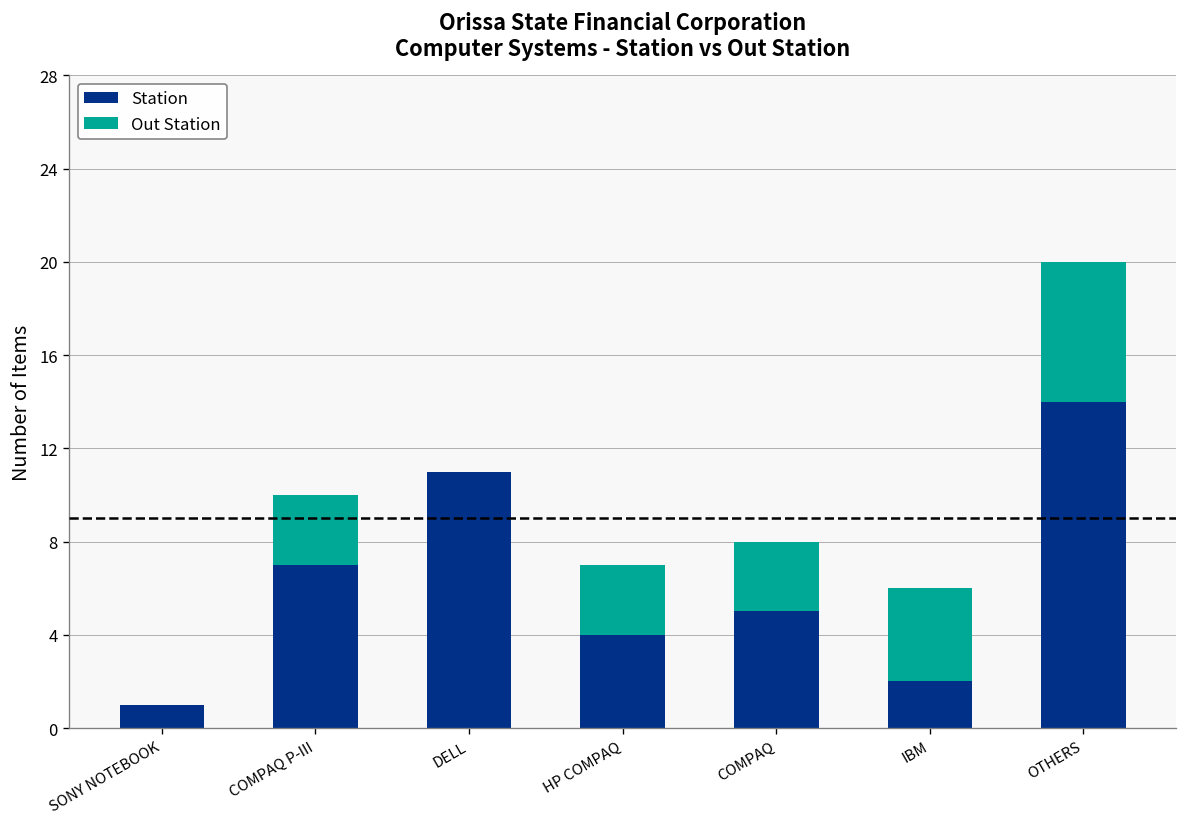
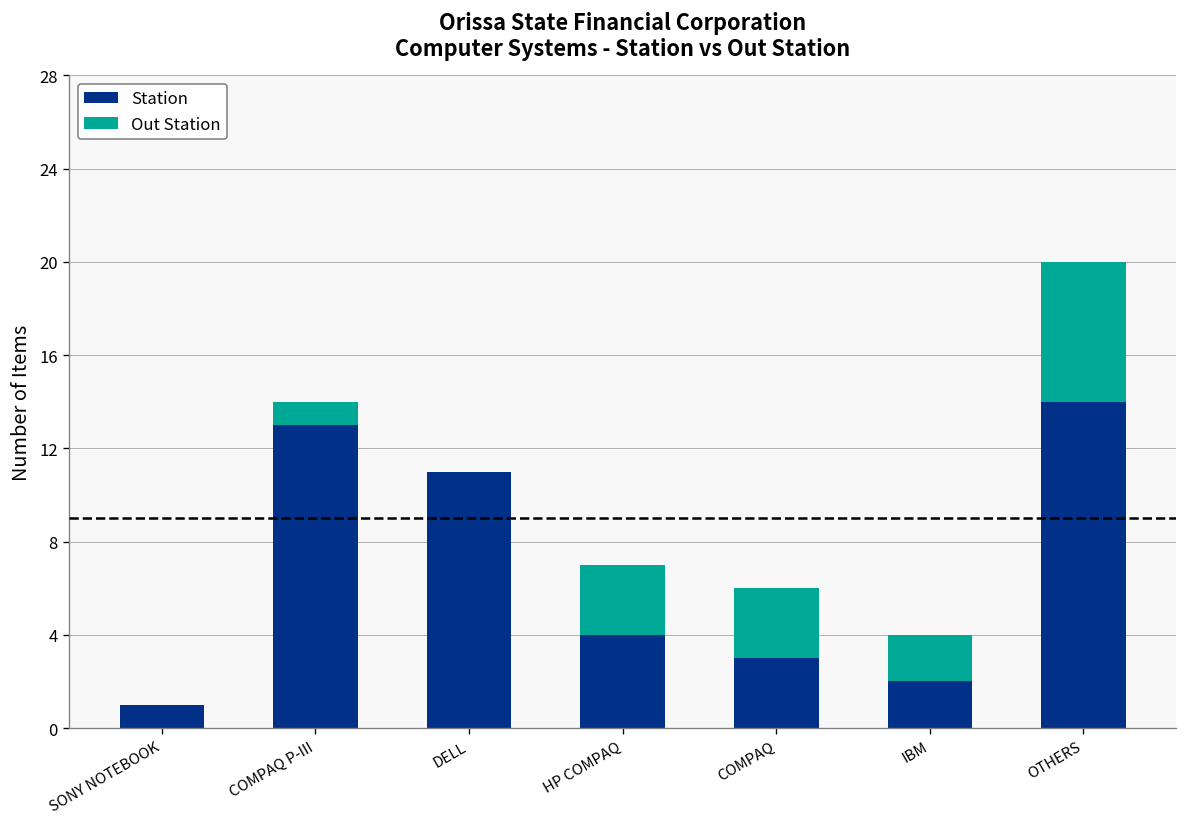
  {
    "Station": {
      "SONY NOTEBOOK": 1,
-     "COMPAQ P-III": 7,
+     "COMPAQ P-III": 13,
      "DELL": 11,
      "HP COMPAQ": 4,
-     "COMPAQ": 5,
+     "COMPAQ": 3,
      "IBM": 2,
      "OTHERS": 14
    },
    "Out Station": {
      "SONY NOTEBOOK": 0,
-     "COMPAQ P-III": 3,
+     "COMPAQ P-III": 1,
      "DELL": 0,
      "HP COMPAQ": 3,
      "COMPAQ": 3,
-     "IBM": 4,
+     "IBM": 2,
      "OTHERS": 6
    }
  }
